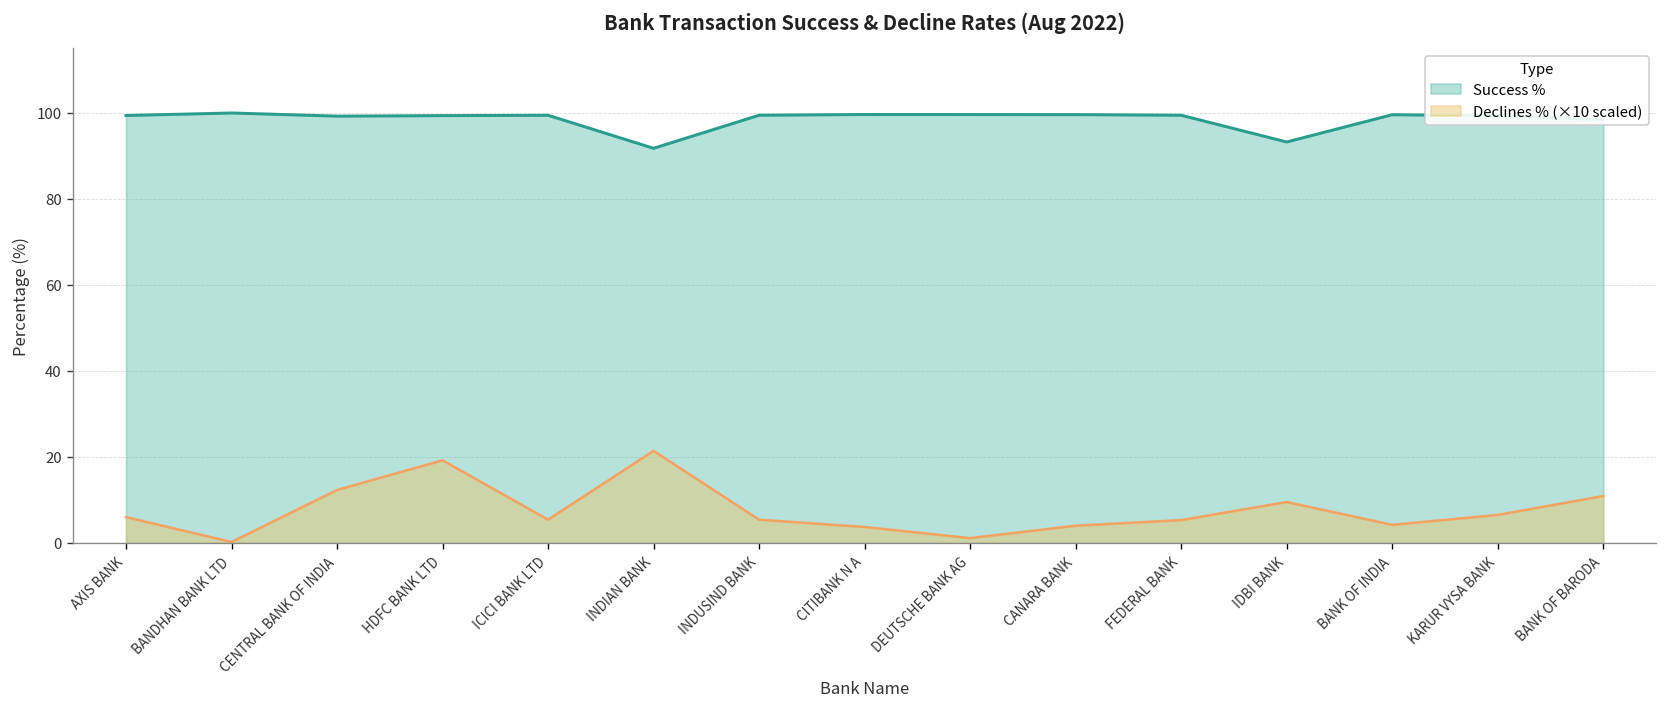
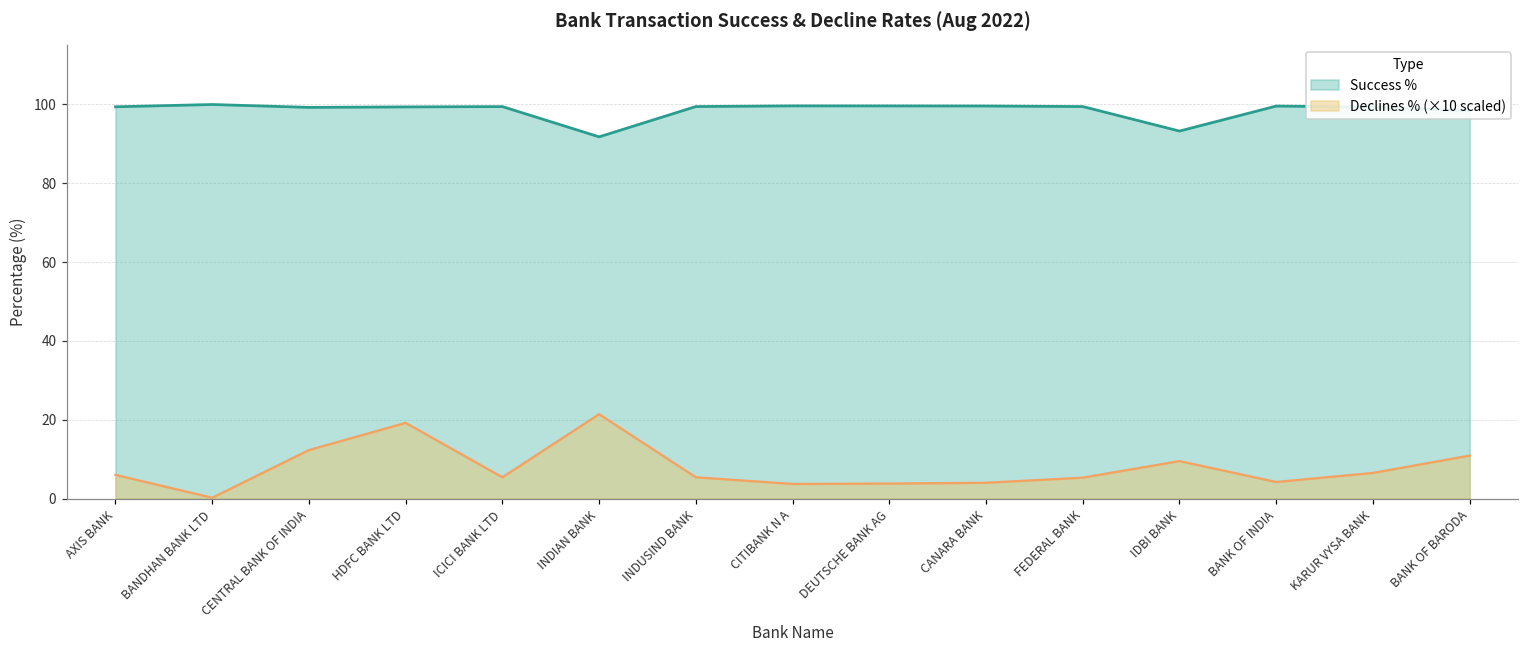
  {
    "Success %": {
      "AXIS BANK": 99,
      "BANDHAN BANK LTD": 100,
      "CENTRAL BANK OF INDIA": 99,
      "HDFC BANK LTD": 99,
      "ICICI BANK LTD": 99,
      "INDIAN BANK": 92,
      "INDUSIND BANK": 99,
      "CITIBANK N A": 100,
      "DEUTSCHE BANK AG": 100,
      "CANARA BANK": 100,
      "FEDERAL BANK": 99,
      "IDBI BANK": 93,
      "BANK OF INDIA": 100
    },
    "Declines % (×10 scaled)": {
      "AXIS BANK": 6,
      "BANDHAN BANK LTD": 0,
      "CENTRAL BANK OF INDIA": 12,
      "HDFC BANK LTD": 19,
      "ICICI BANK LTD": 5,
      "INDIAN BANK": 21,
      "INDUSIND BANK": 5,
      "CITIBANK N A": 4,
-     "DEUTSCHE BANK AG": 1,
+     "DEUTSCHE BANK AG": 4,
      "CANARA BANK": 4,
      "FEDERAL BANK": 5,
      "IDBI BANK": 10,
      "BANK OF INDIA": 4,
      "KARUR VYSA BANK": 7,
      "BANK OF BARODA": 11
    }
  }
